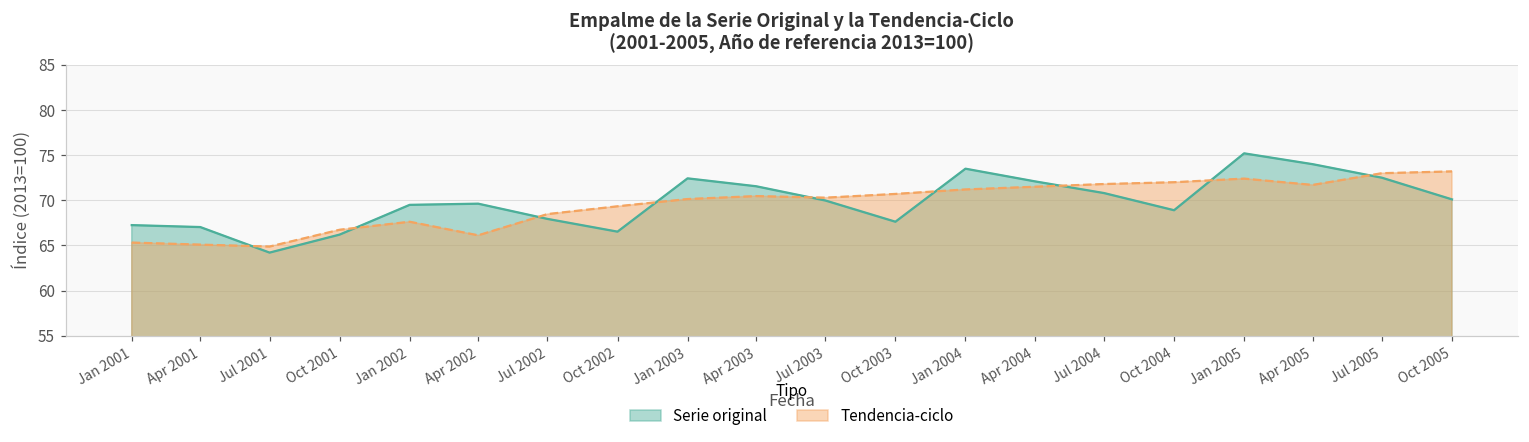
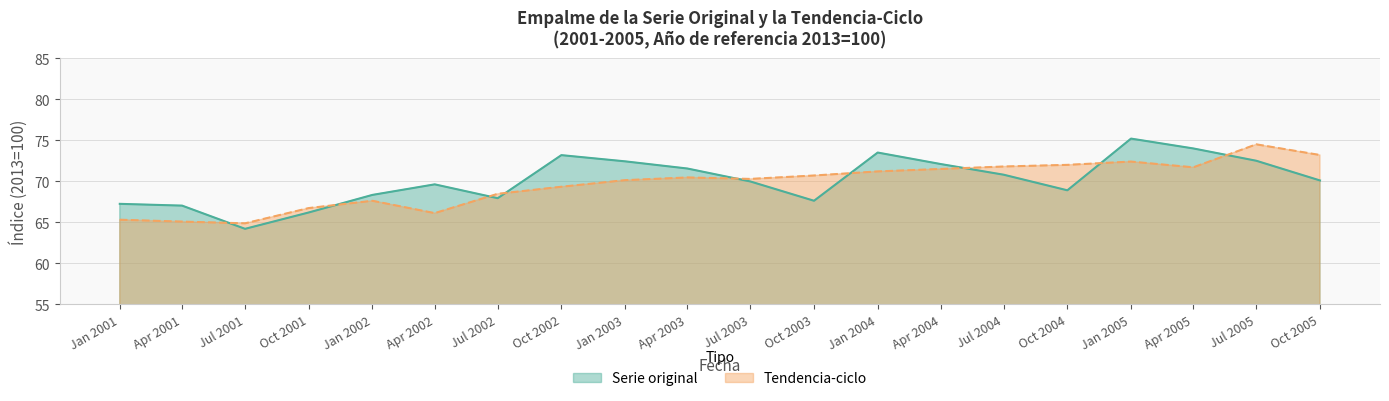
  {
    "Serie original": {
      "Jan 2001": 67,
      "Apr 2001": 67,
      "Jul 2001": 64,
      "Oct 2001": 66,
-     "Jan 2002": 69,
+     "Jan 2002": 68,
      "Apr 2002": 70,
      "Jul 2002": 68,
-     "Oct 2002": 67,
+     "Oct 2002": 73,
      "Jan 2003": 72,
      "Apr 2003": 72,
      "Jul 2003": 70,
      "Oct 2003": 68,
      "Jan 2004": 74,
      "Apr 2004": 72,
      "Jul 2004": 71,
      "Oct 2004": 69,
      "Jan 2005": 75,
      "Apr 2005": 74,
      "Jul 2005": 73,
      "Oct 2005": 70
    },
    "Tendencia-ciclo": {
      "Jan 2001": 65,
      "Apr 2001": 65,
      "Jul 2001": 65,
      "Oct 2001": 67,
      "Jan 2002": 68,
      "Apr 2002": 66,
      "Jul 2002": 68,
      "Oct 2002": 69,
      "Jan 2003": 70,
      "Apr 2003": 70,
      "Jul 2003": 70,
      "Oct 2003": 71,
      "Jan 2004": 71,
      "Apr 2004": 72,
      "Jul 2004": 72,
      "Oct 2004": 72,
      "Jan 2005": 72,
      "Apr 2005": 72,
-     "Jul 2005": 73,
+     "Jul 2005": 75,
      "Oct 2005": 73
    }
  }
